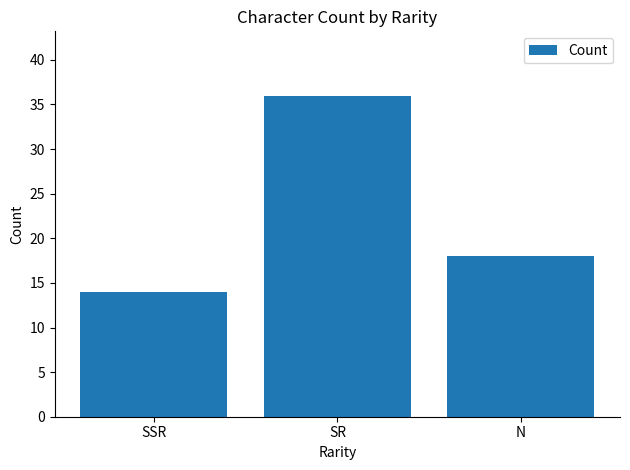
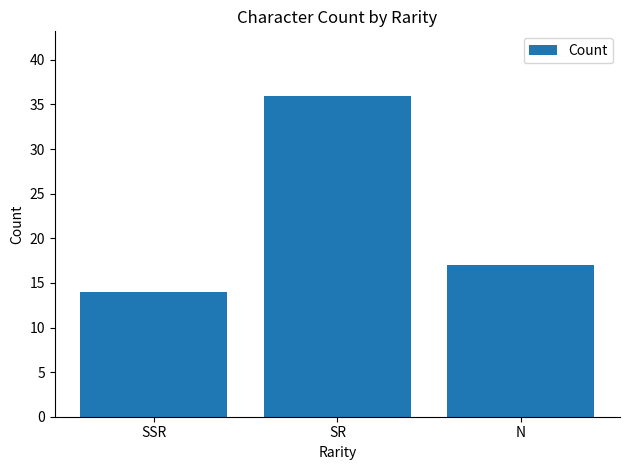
  {
    "SSR": 14,
    "SR": 36,
-   "N": 18
+   "N": 17
  }
